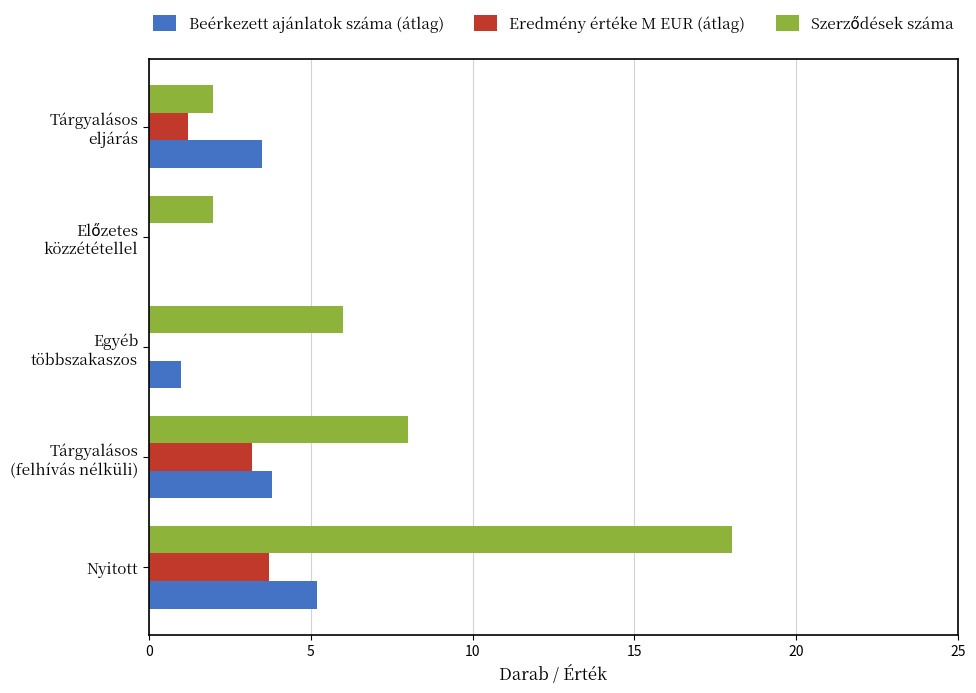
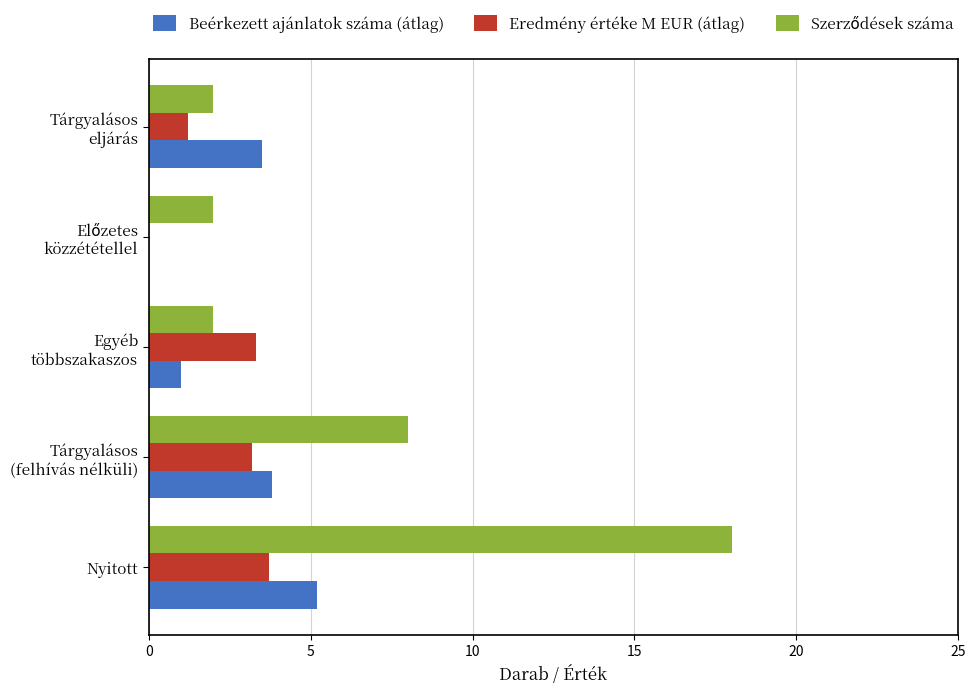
  {
    "Beérkezett ajánlatok száma (átlag)": {
      "Tárgyalásos eljárás": 3.5,
      "Előzetes közzététellel": 0.0,
      "Egyéb többszakaszos": 1.0,
      "Tárgyalásos (felhívás nélküli)": 3.8,
      "Nyitott": 5.2
    },
    "Eredmény értéke M EUR (átlag)": {
      "Tárgyalásos eljárás": 1.2,
      "Előzetes közzététellel": 0.0,
-     "Egyéb többszakaszos": 0.0,
+     "Egyéb többszakaszos": 3.3,
      "Tárgyalásos (felhívás nélküli)": 3.2,
      "Nyitott": 3.7
    },
    "Szerződések száma": {
      "Tárgyalásos eljárás": 2,
      "Előzetes közzététellel": 2,
-     "Egyéb többszakaszos": 6,
+     "Egyéb többszakaszos": 2,
      "Tárgyalásos (felhívás nélküli)": 8,
      "Nyitott": 18
    }
  }
